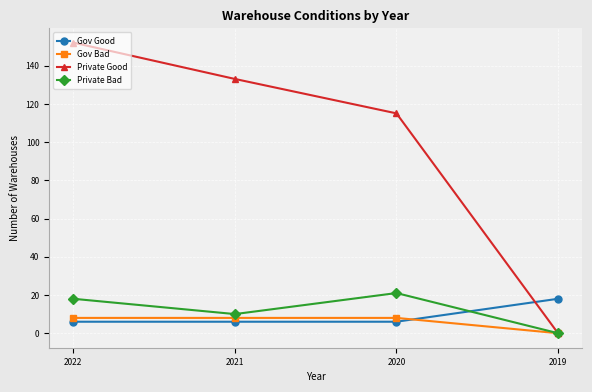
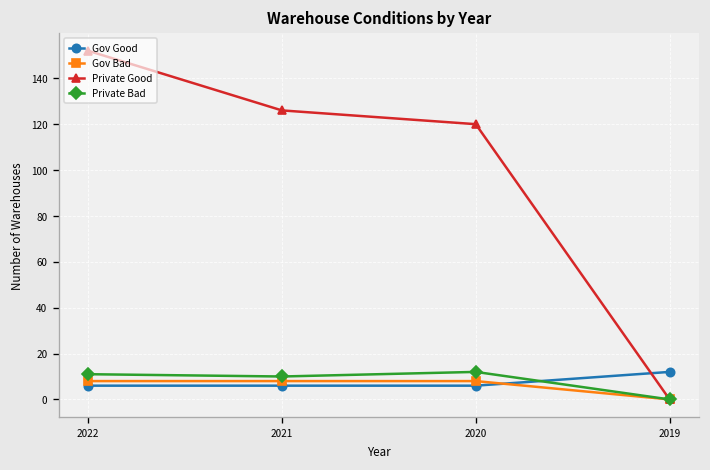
  {
    "Gov Good": {
      "2022": 6,
      "2021": 6,
      "2020": 6,
-     "2019": 18
+     "2019": 12
    },
    "Gov Bad": {
      "2022": 8,
      "2021": 8,
      "2020": 8
    },
    "Private Good": {
-     "2021": 133,
-     "2020": 115
+     "2021": 126,
+     "2020": 120
    },
    "Private Bad": {
-     "2022": 18,
+     "2022": 11,
      "2021": 10,
-     "2020": 21
+     "2020": 12
    }
  }
